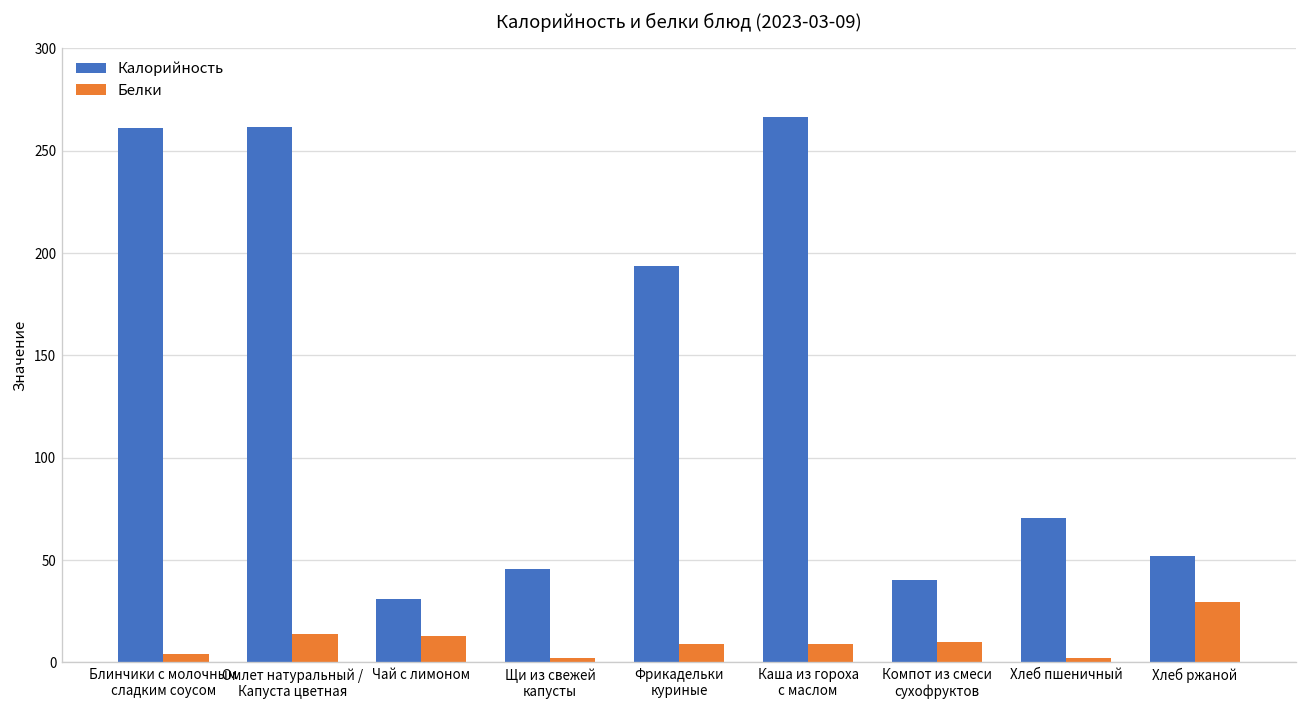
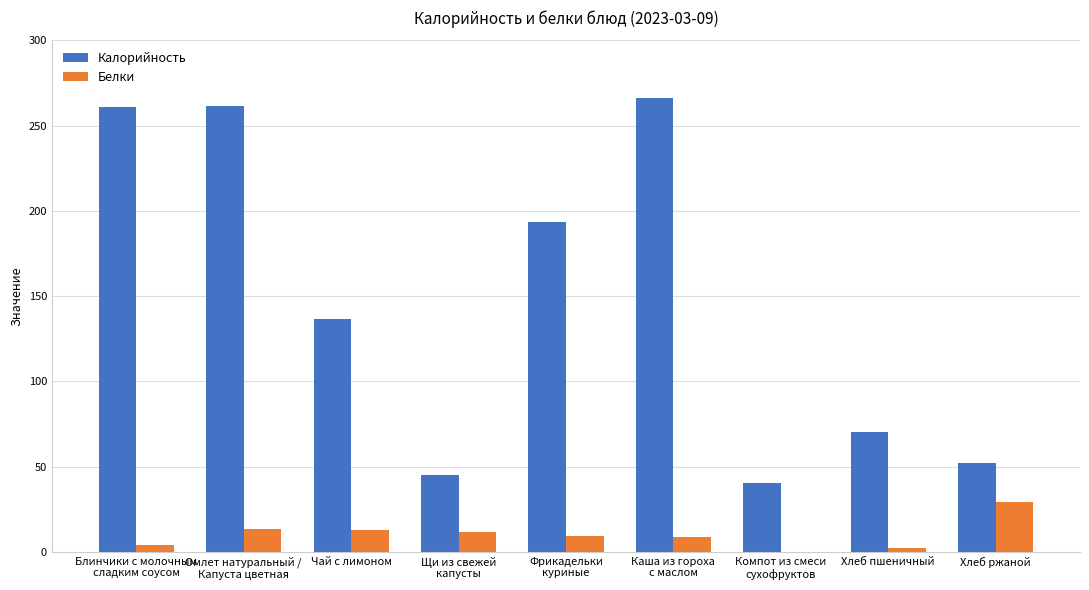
  {
    "Калорийность": {
      "Блинчики с молочным сладким соусом": 261,
      "Омлет натуральный / Капуста цветная": 262,
-     "Чай с лимоном": 31,
+     "Чай с лимоном": 137,
      "Щи из свежей капусты": 45,
      "Фрикадельки куриные": 194,
      "Каша из гороха с маслом": 266,
      "Компот из смеси сухофруктов": 40,
      "Хлеб пшеничный": 71,
      "Хлеб ржаной": 52
    },
    "Белки": {
      "Блинчики с молочным сладким соусом": 4,
      "Омлет натуральный / Капуста цветная": 14,
      "Чай с лимоном": 13,
-     "Щи из свежей капусты": 2,
+     "Щи из свежей капусты": 12,
      "Фрикадельки куриные": 9,
      "Каша из гороха с маслом": 9,
-     "Компот из смеси сухофруктов": 10,
+     "Компот из смеси сухофруктов": 0,
      "Хлеб пшеничный": 2,
      "Хлеб ржаной": 29
    }
  }
